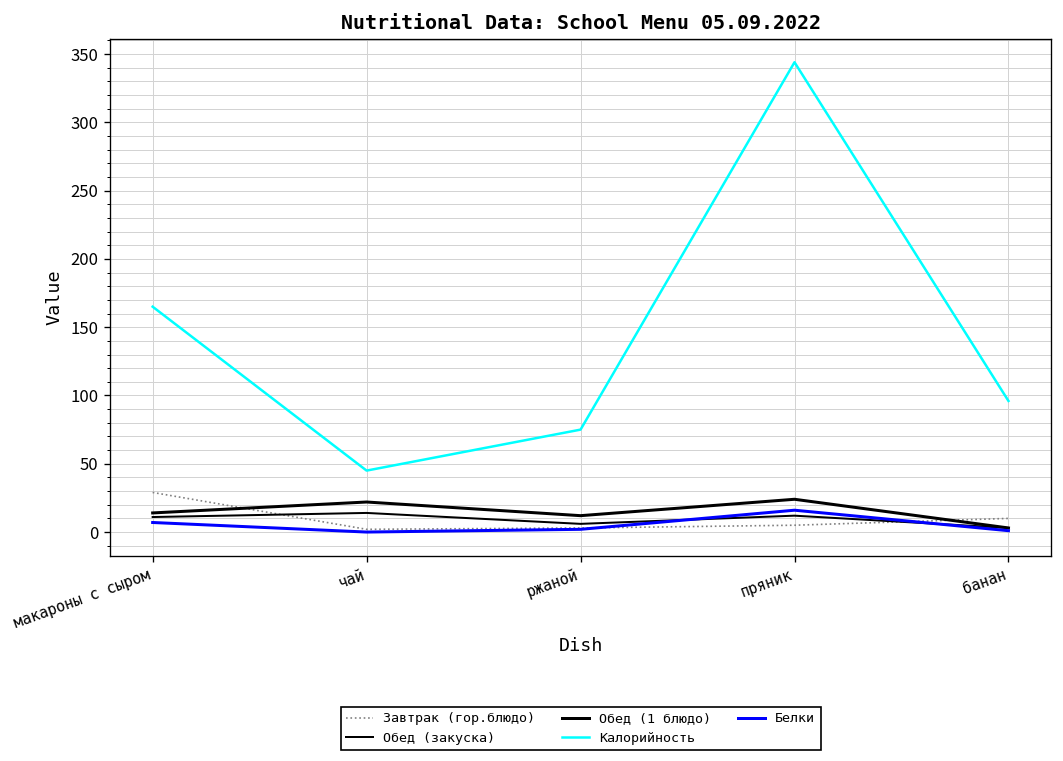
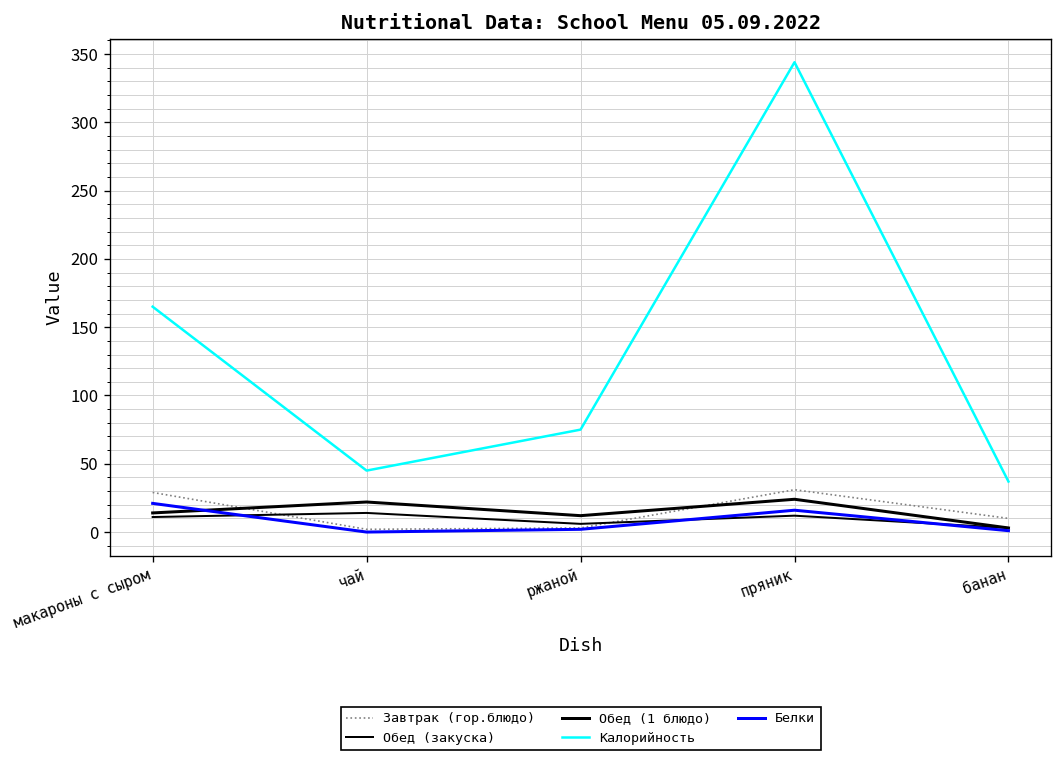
  {
    "Завтрак (гор.блюдо)": {
      "макароны с сыром": 29,
-     "пряник": 5,
+     "пряник": 31,
      "банан": 10
    },
    "Калорийность": {
      "макароны с сыром": 165,
      "чай": 45,
      "ржаной": 75,
      "пряник": 344,
-     "банан": 96
+     "банан": 37
    },
    "Белки": {
-     "макароны с сыром": 7,
+     "макароны с сыром": 21,
      "пряник": 16
    }
  }
